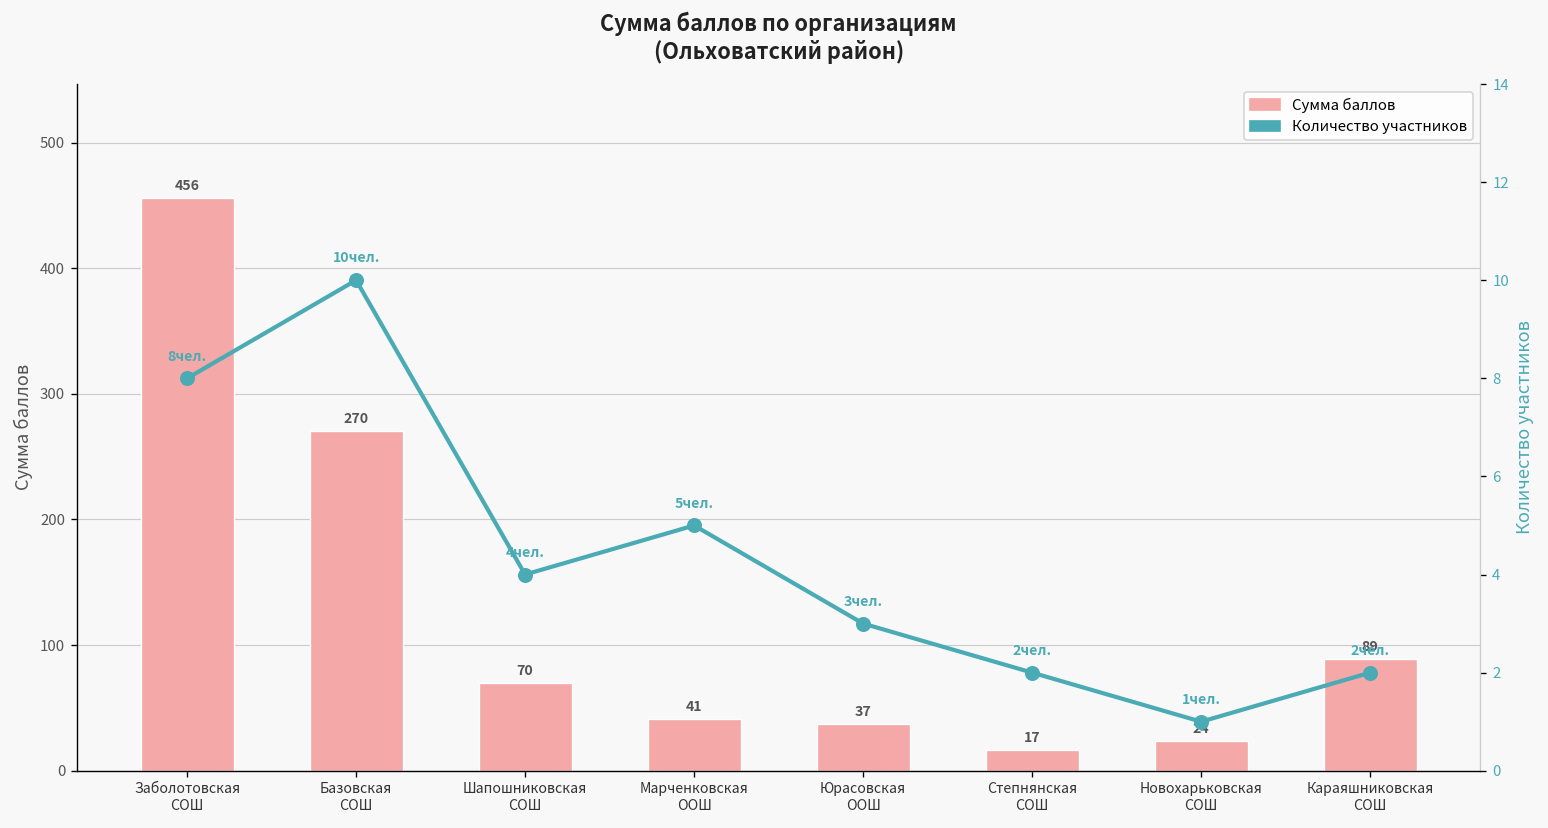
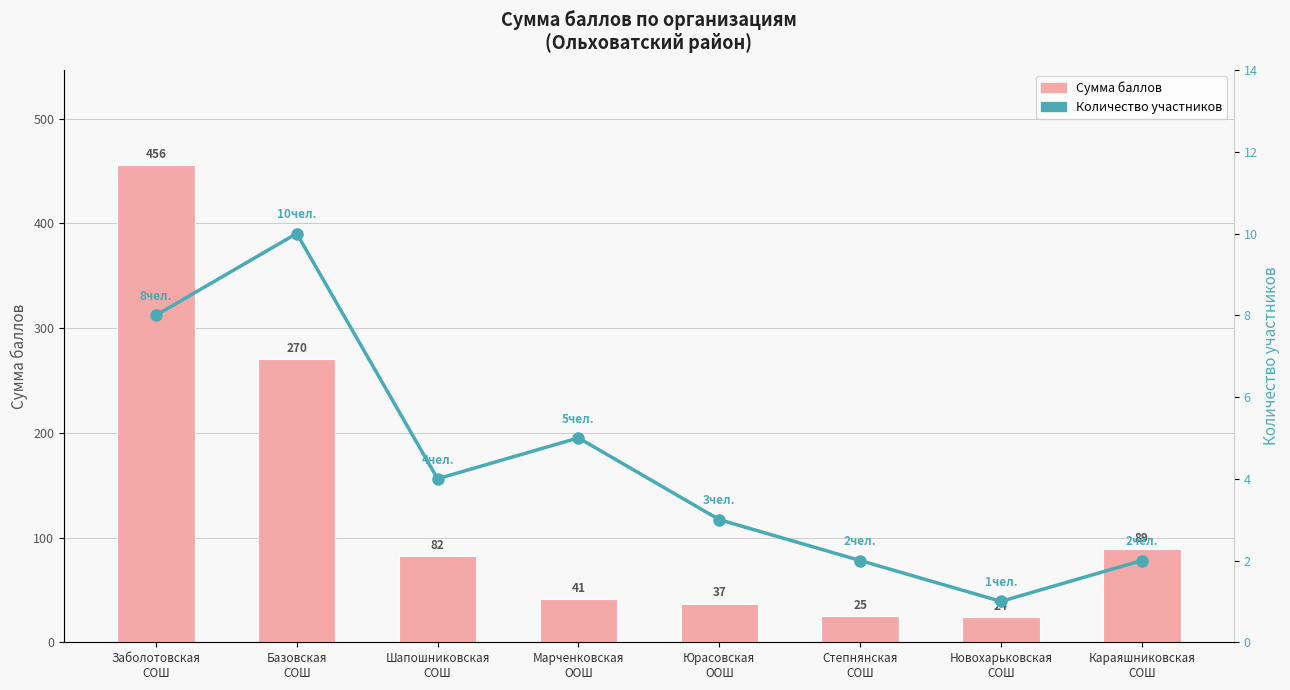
  {
    "Сумма баллов": {
      "Заболотовская СОШ": 456,
      "Базовская СОШ": 270,
-     "Шапошниковская СОШ": 70,
+     "Шапошниковская СОШ": 82,
      "Марченковская ООШ": 41,
      "Юрасовская ООШ": 37,
-     "Степнянская СОШ": 17
+     "Степнянская СОШ": 25
    },
    "Количество участников": {
      "Заболотовская СОШ": 8,
      "Базовская СОШ": 10,
      "Шапошниковская СОШ": 4,
      "Марченковская ООШ": 5,
      "Юрасовская ООШ": 3,
      "Степнянская СОШ": 2,
      "Новохарьковская СОШ": 1
    }
  }
